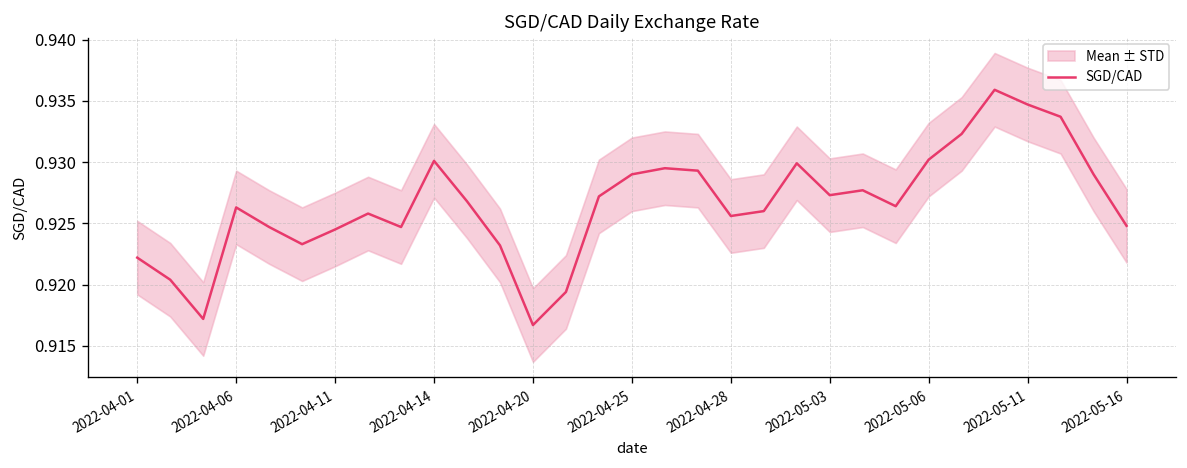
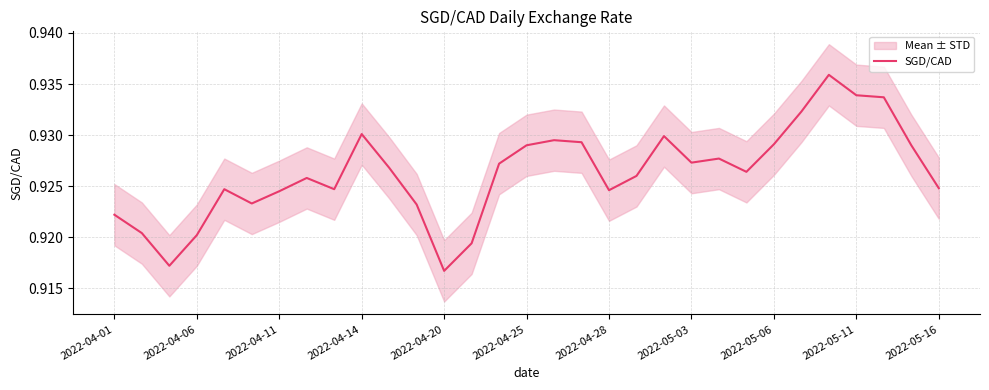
  {
    "SGD/CAD": {
      "2022-04-01": 0.9222,
-     "2022-04-06": 0.9263,
+     "2022-04-06": 0.9202,
      "2022-04-11": 0.9245,
      "2022-04-14": 0.9301,
      "2022-04-20": 0.9167,
      "2022-04-25": 0.9290,
-     "2022-04-28": 0.9256,
+     "2022-04-28": 0.9246,
      "2022-05-03": 0.9273,
-     "2022-05-06": 0.9302,
-     "2022-05-11": 0.9347,
+     "2022-05-06": 0.9291,
+     "2022-05-11": 0.9339,
      "2022-05-16": 0.9248
    }
  }
